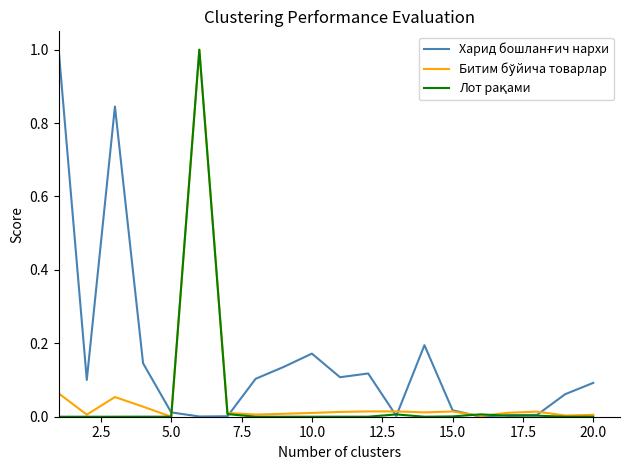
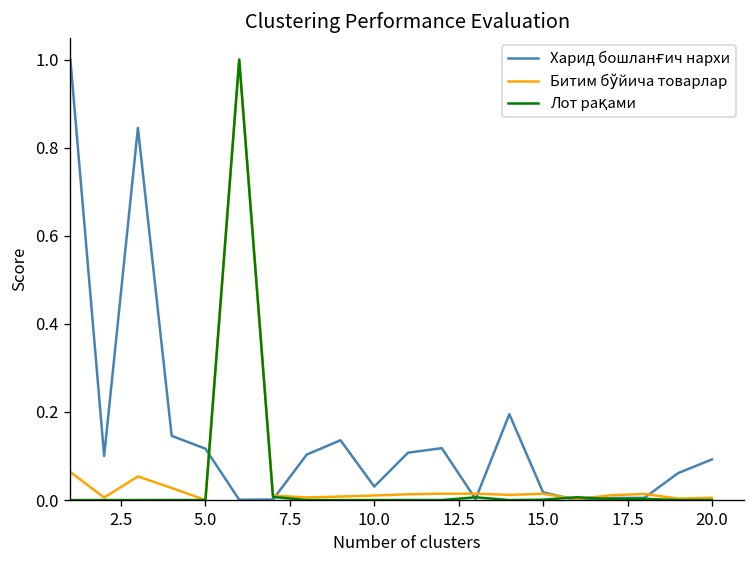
  {
    "Харид бошланғич нархи": {
-     "5.0": 0.01,
-     "10.0": 0.17,
+     "5.0": 0.12,
+     "10.0": 0.03,
      "20.0": 0.09
    },
    "Битим бўйича товарлар": {
      "10.0": 0.01
    },
    "Лот рақами": {
      "10.0": 0.00,
      "15.0": 0.00
    }
  }
